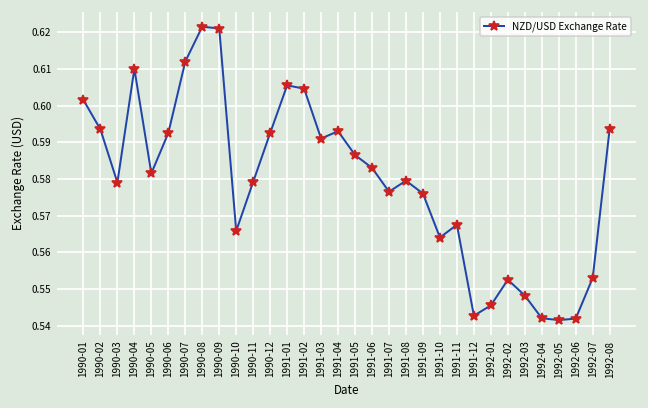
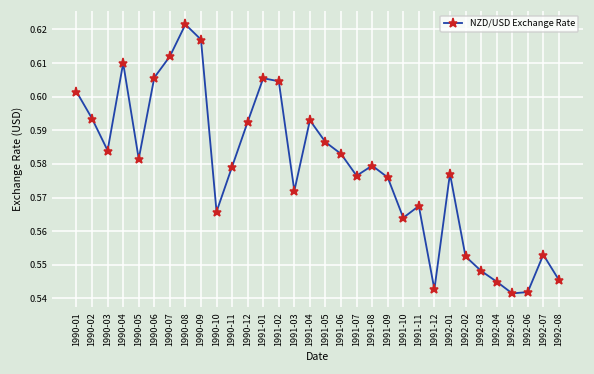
  {
    "1990-01": 0.602,
    "1990-02": 0.594,
-   "1990-03": 0.579,
+   "1990-03": 0.584,
    "1990-04": 0.610,
    "1990-05": 0.582,
-   "1990-06": 0.593,
+   "1990-06": 0.606,
    "1990-07": 0.612,
    "1990-08": 0.622,
-   "1990-09": 0.621,
+   "1990-09": 0.617,
    "1990-10": 0.566,
    "1990-11": 0.579,
    "1990-12": 0.593,
    "1991-01": 0.606,
    "1991-02": 0.605,
-   "1991-03": 0.591,
+   "1991-03": 0.572,
    "1991-04": 0.593,
    "1991-05": 0.587,
    "1991-06": 0.583,
    "1991-07": 0.577,
    "1991-08": 0.580,
    "1991-09": 0.576,
    "1991-10": 0.564,
    "1991-11": 0.568,
    "1991-12": 0.543,
-   "1992-01": 0.546,
+   "1992-01": 0.577,
    "1992-02": 0.553,
    "1992-03": 0.548,
-   "1992-04": 0.542,
+   "1992-04": 0.545,
    "1992-05": 0.542,
    "1992-06": 0.542,
    "1992-07": 0.553,
-   "1992-08": 0.594
+   "1992-08": 0.546
  }
